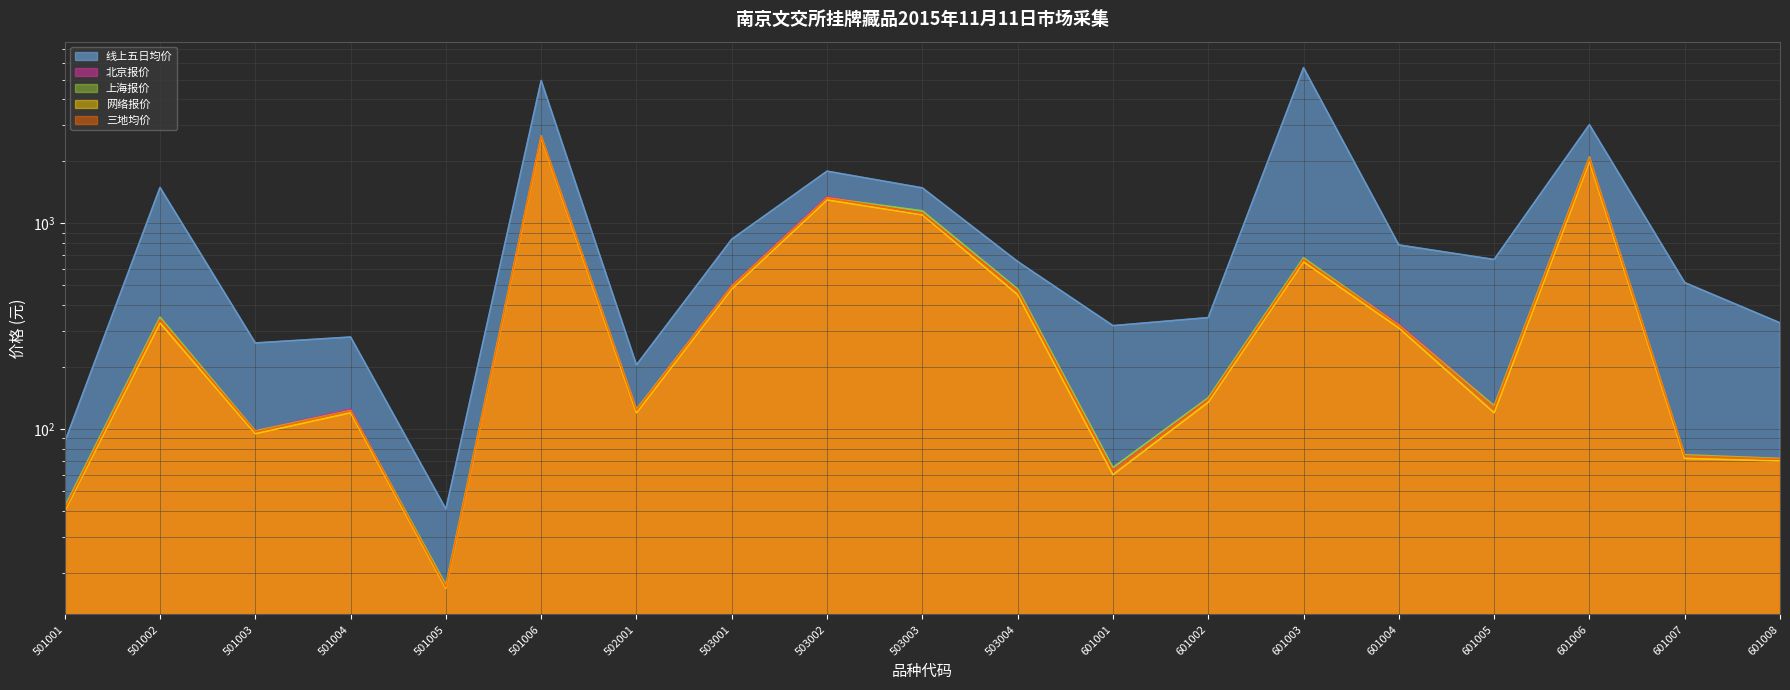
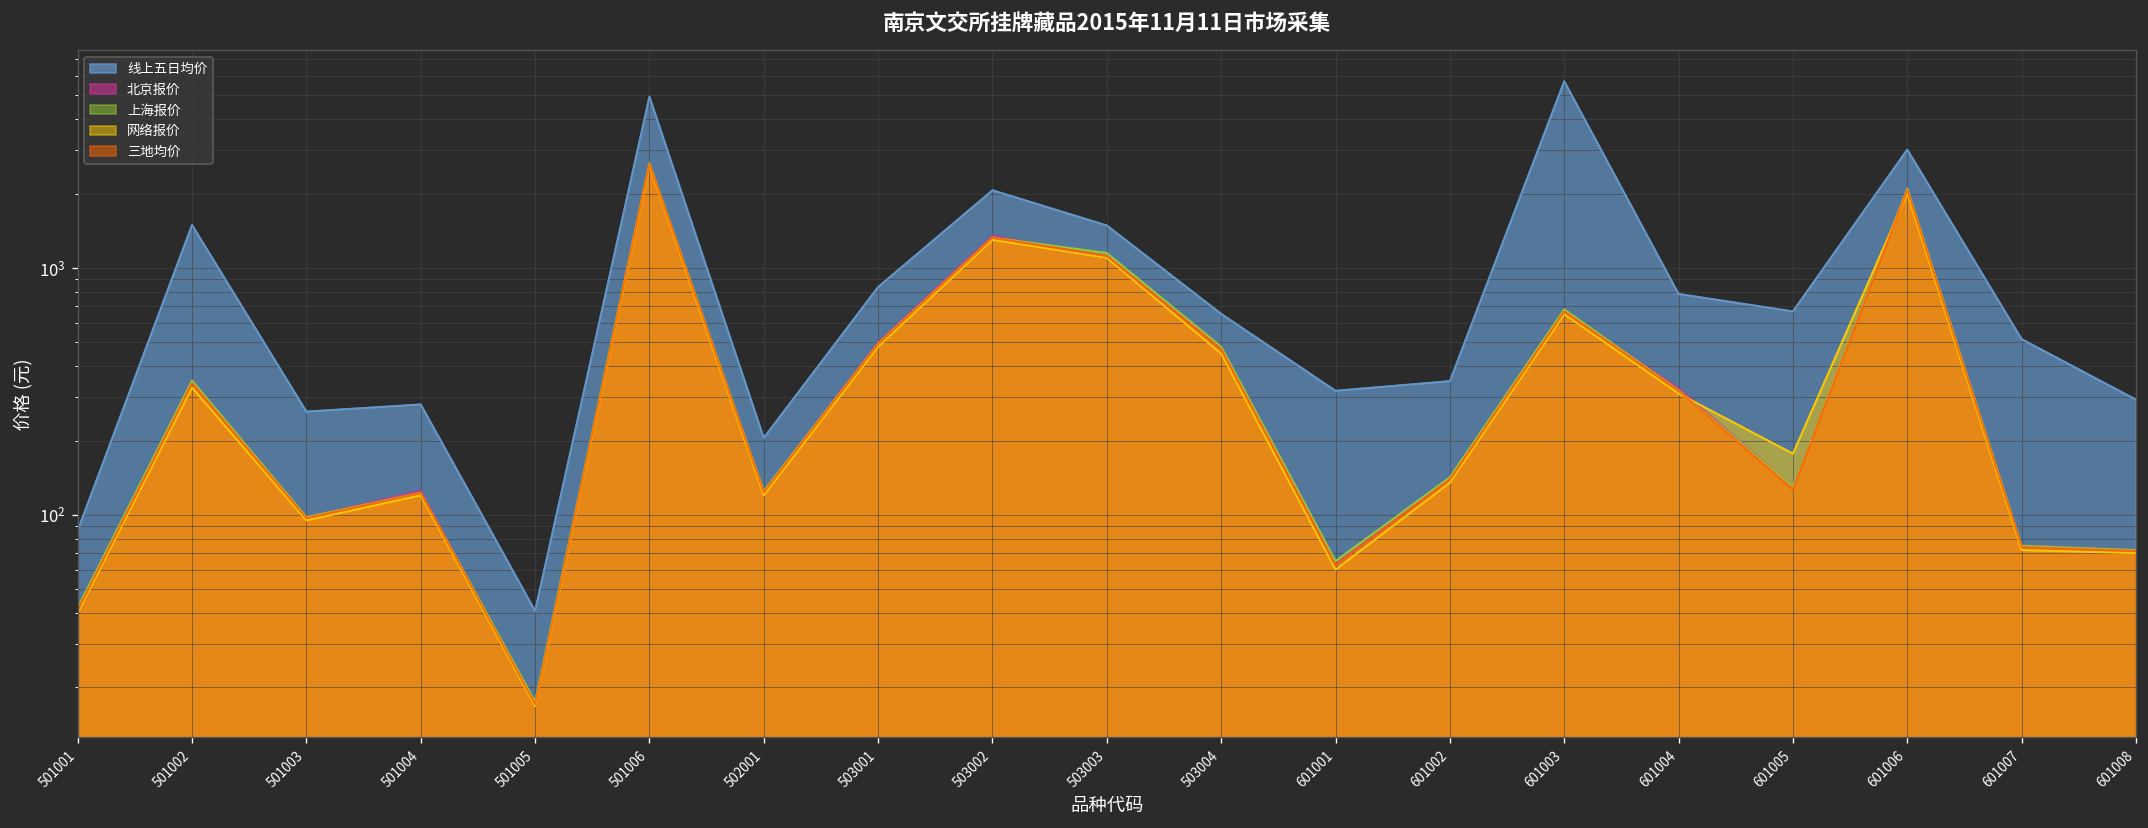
  {
    "线上五日均价": {
      "501001": 86,
      "501002": 1500,
      "501003": 260,
      "501004": 280,
      "501005": 41,
      "501006": 4900,
      "502001": 210,
      "503001": 840,
-     "503002": 1800,
+     "503002": 2100,
      "503003": 1500,
      "503004": 650,
      "601001": 320,
      "601002": 350,
      "601003": 5700,
      "601004": 790,
      "601005": 670,
      "601006": 3000,
      "601007": 520,
-     "601008": 330
+     "601008": 290
    },
    "上海报价": {
      "601001": 65
    },
    "网络报价": {
      "501002": 330,
      "503004": 450,
      "601001": 60,
      "601002": 140,
-     "601005": 120,
+     "601005": 180,
      "601006": 2000
    }
  }
